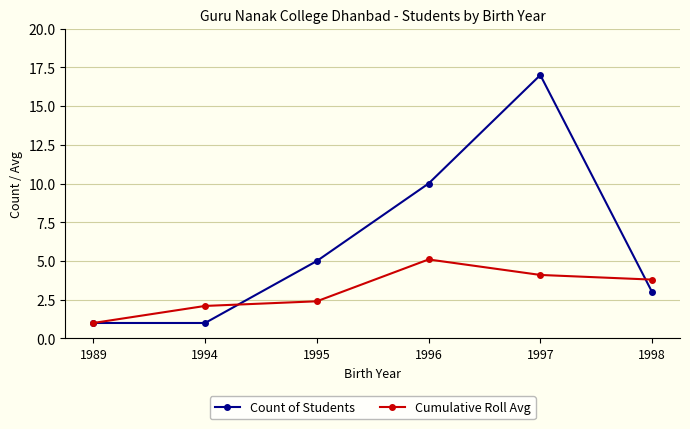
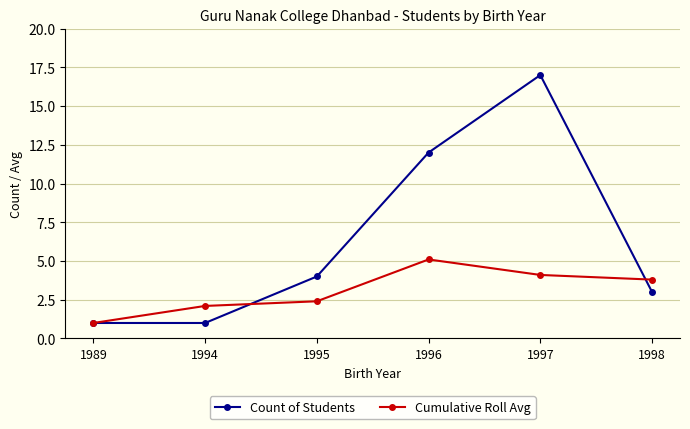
  {
    "Count of Students": {
      "1994": 1,
-     "1995": 5,
-     "1996": 10,
+     "1995": 4,
+     "1996": 12,
      "1997": 17,
      "1998": 3
    },
    "Cumulative Roll Avg": {
      "1994": 2,
      "1995": 2.4,
      "1996": 5,
      "1997": 4,
      "1998": 3.8
    }
  }
